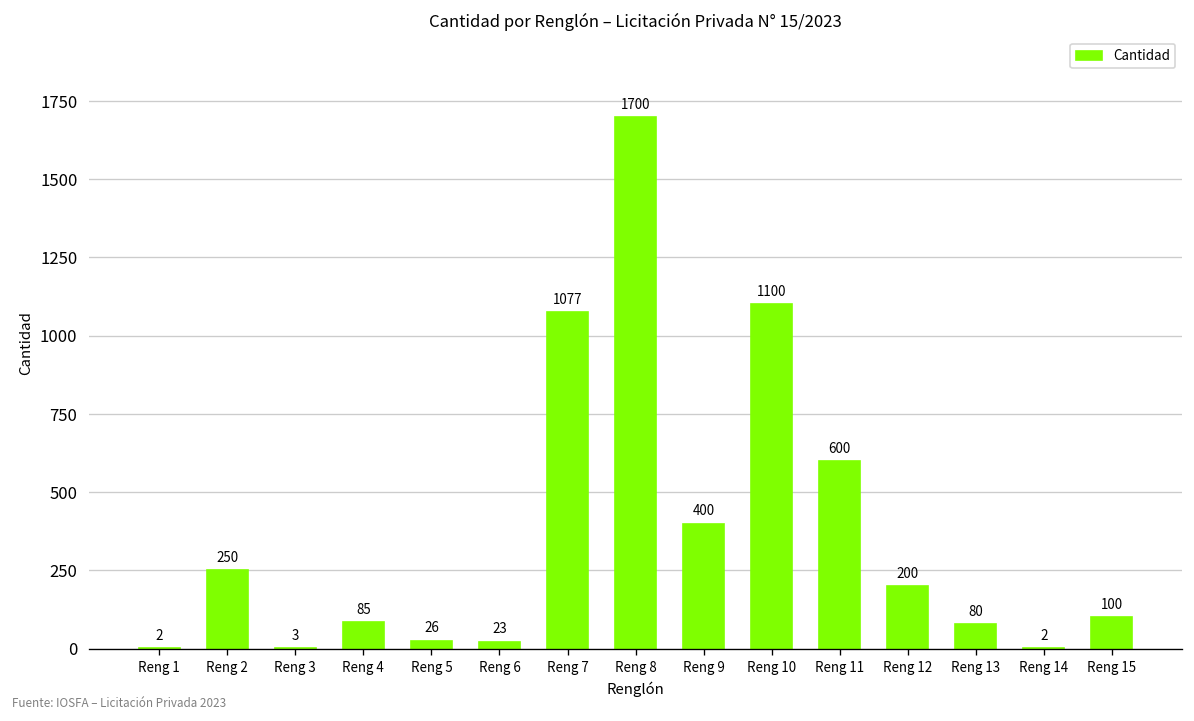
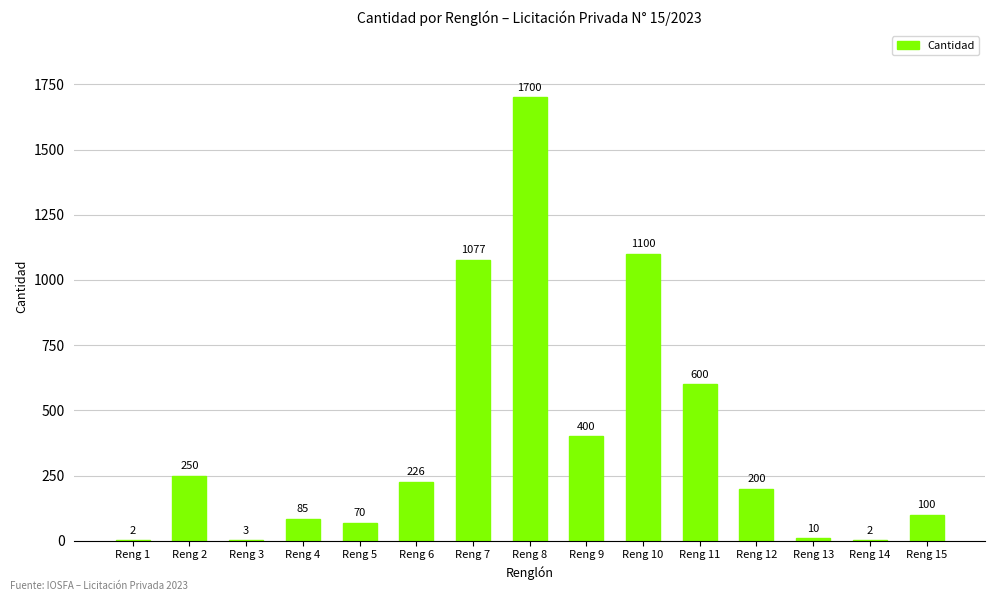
  {
    "Reng 1": 2,
    "Reng 2": 250,
    "Reng 3": 3,
    "Reng 4": 85,
-   "Reng 5": 26,
-   "Reng 6": 23,
+   "Reng 5": 70,
+   "Reng 6": 226,
    "Reng 7": 1077,
    "Reng 8": 1700,
    "Reng 9": 400,
    "Reng 10": 1100,
    "Reng 11": 600,
    "Reng 12": 200,
-   "Reng 13": 80,
+   "Reng 13": 10,
    "Reng 14": 2,
    "Reng 15": 100
  }
